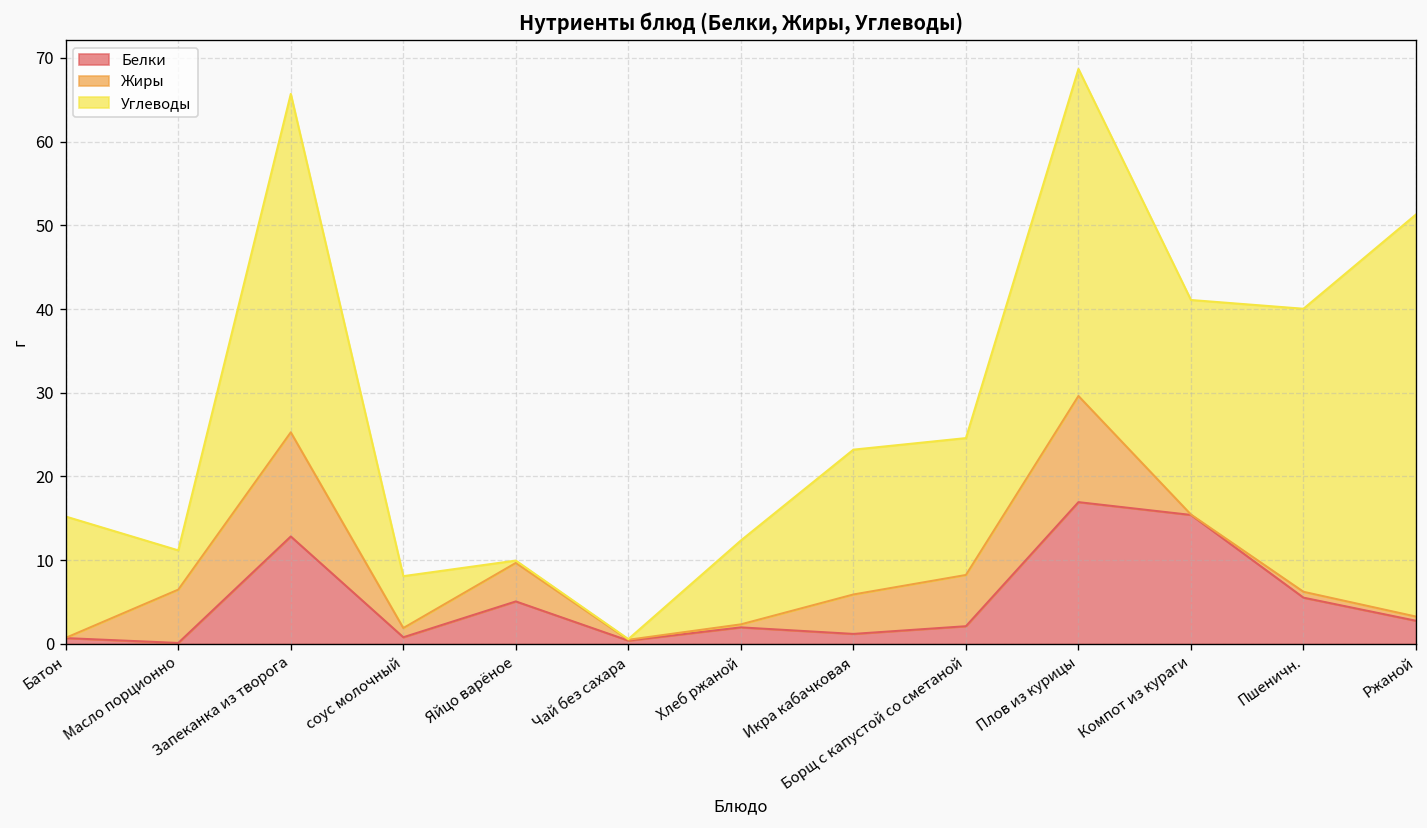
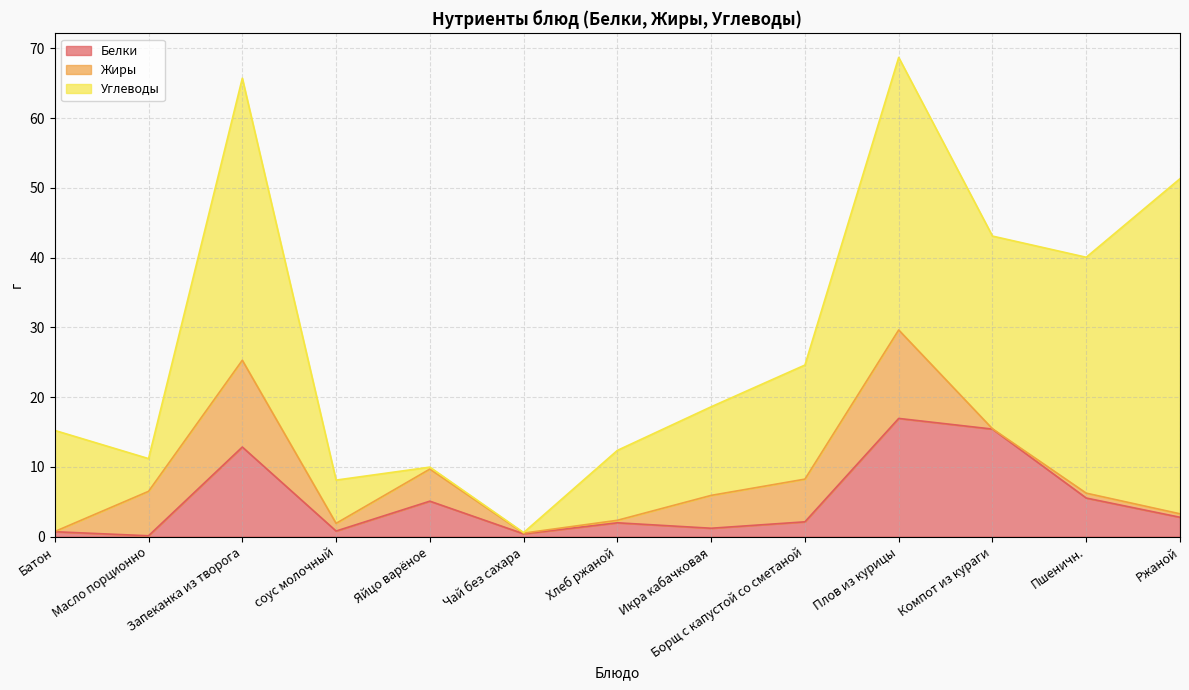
  {
    "Белки": {
      "Масло порционно": 0,
      "Запеканка из творога": 13,
      "соус молочный": 1,
      "Яйцо варёное": 5,
      "Икра кабачковая": 1,
      "Борщ с капустой со сметаной": 2,
      "Плов из курицы": 17,
      "Пшеничн.": 6,
      "Ржаной": 3
    },
    "Жиры": {
      "Масло порционно": 6,
      "Запеканка из творога": 12,
      "соус молочный": 1,
      "Икра кабачковая": 5,
      "Борщ с капустой со сметаной": 6,
      "Плов из курицы": 13,
      "Пшеничн.": 1,
      "Ржаной": 1
    },
    "Углеводы": {
      "Батон": 14,
      "Масло порционно": 5,
      "Запеканка из творога": 40,
      "соус молочный": 6,
      "Хлеб ржаной": 10,
-     "Икра кабачковая": 17,
+     "Икра кабачковая": 13,
      "Борщ с капустой со сметаной": 16,
      "Плов из курицы": 39,
-     "Компот из кураги": 26,
+     "Компот из кураги": 28,
      "Пшеничн.": 34,
      "Ржаной": 48
    }
  }
